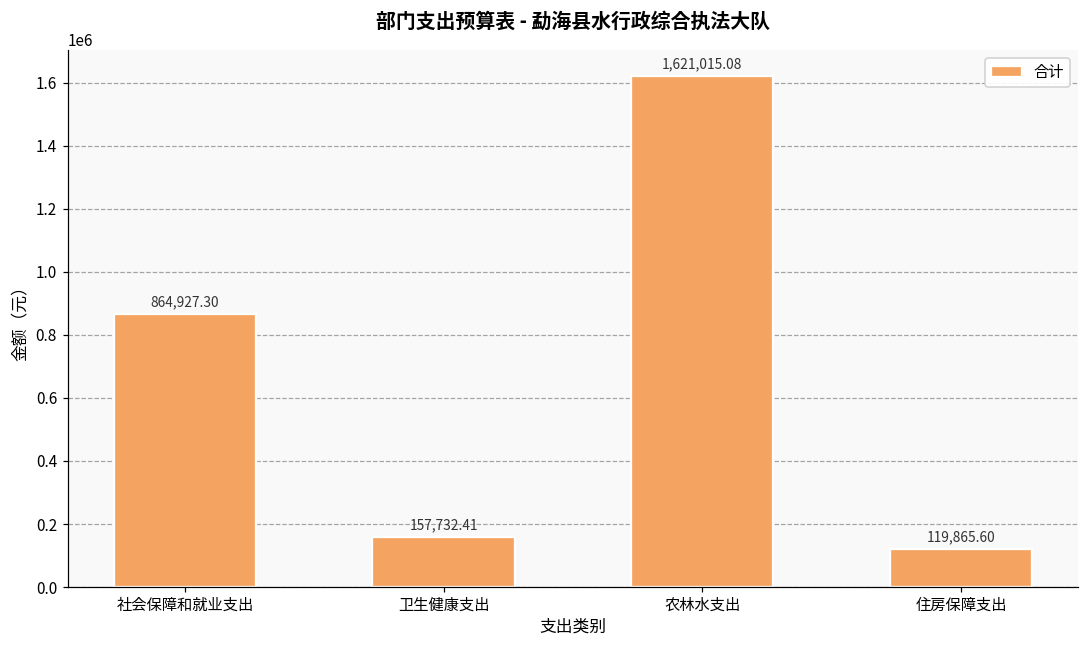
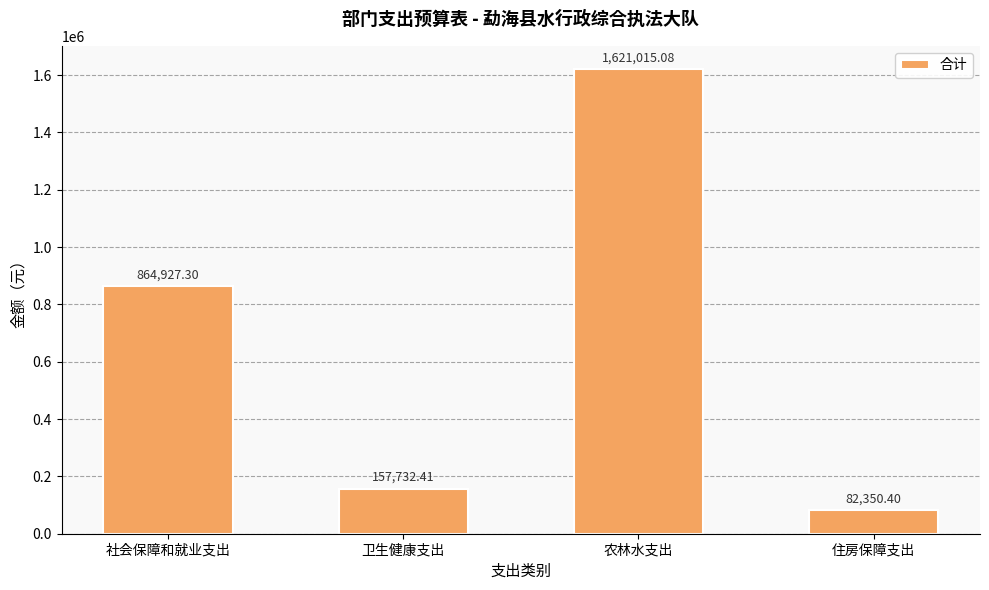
  {
    "社会保障和就业支出": "864,927.30",
    "卫生健康支出": "157,732.41",
    "农林水支出": "1,621,015.08",
-   "住房保障支出": "119,865.60"
+   "住房保障支出": "82,350.40"
  }
